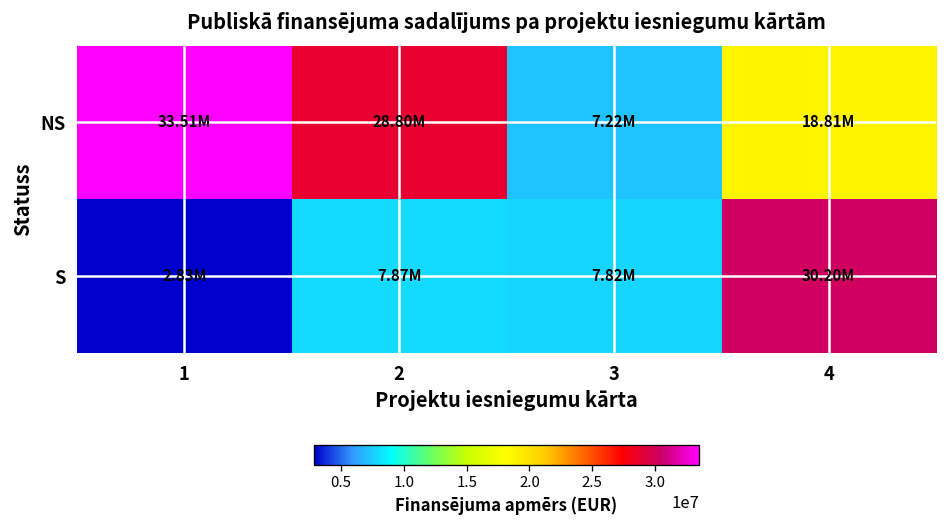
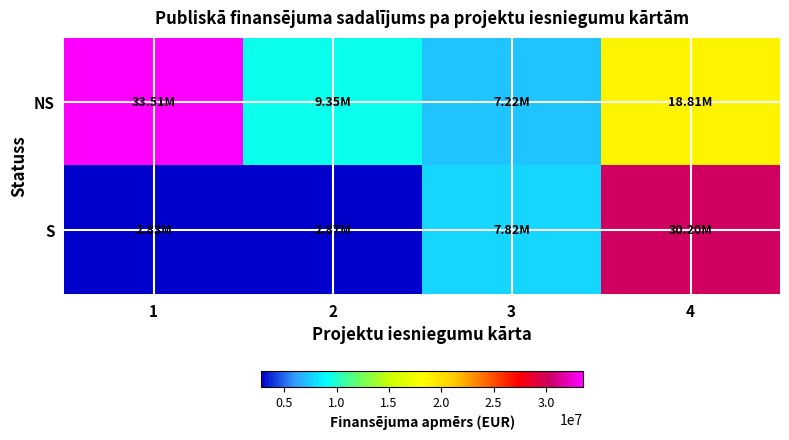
  {
    "NS": {
      "1": "33.51M",
-     "2": "28.80M",
+     "2": "9.35M",
      "3": "7.22M",
      "4": "18.81M"
    },
    "S": {
      "1": "2.83M",
-     "2": "7.87M",
+     "2": "2.87M",
      "3": "7.82M",
      "4": "30.20M"
    }
  }
